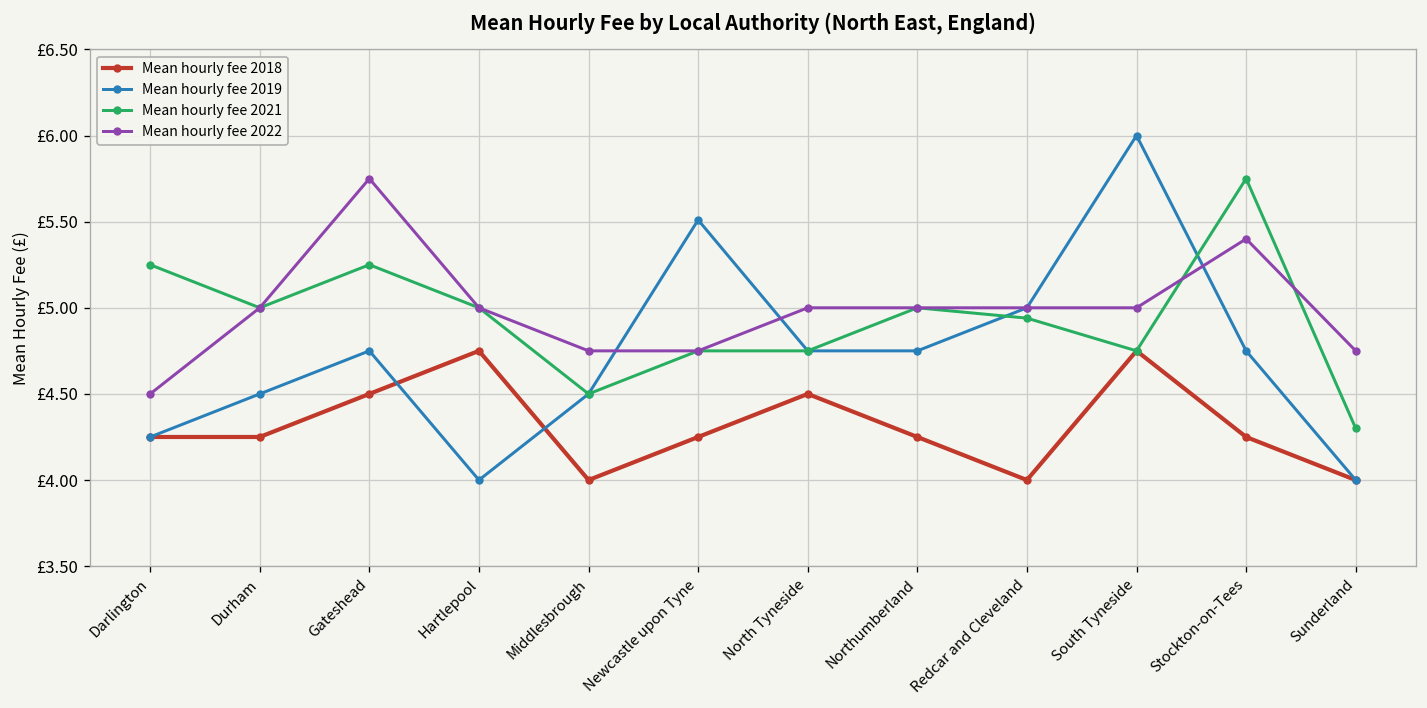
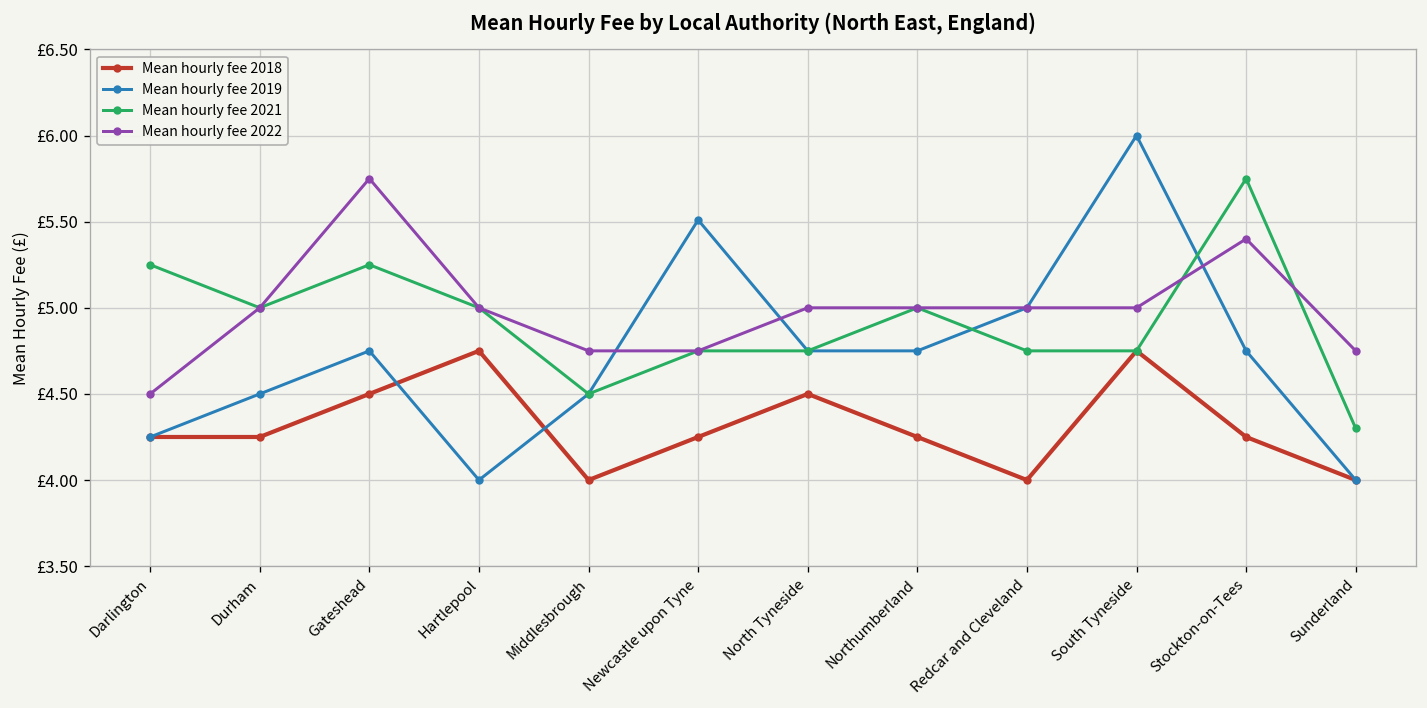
  {
    "Mean hourly fee 2018": {
      "Durham": "£4.25",
      "Gateshead": "£4.50",
      "Hartlepool": "£4.75",
      "Middlesbrough": "£4.00",
      "Newcastle upon Tyne": "£4.25",
      "North Tyneside": "£4.50",
      "Northumberland": "£4.25",
      "Redcar and Cleveland": "£4.00",
      "Stockton-on-Tees": "£4.25"
    },
    "Mean hourly fee 2019": {
      "Durham": "£4.50",
      "Gateshead": "£4.75",
      "Hartlepool": "£4.00",
      "Newcastle upon Tyne": "£5.51",
      "Northumberland": "£4.75",
      "South Tyneside": "£6.00",
      "Stockton-on-Tees": "£4.75"
    },
    "Mean hourly fee 2021": {
      "Darlington": "£5.25",
      "Gateshead": "£5.25",
-     "Redcar and Cleveland": "£4.94",
+     "Redcar and Cleveland": "£4.75",
      "Stockton-on-Tees": "£5.75",
      "Sunderland": "£4.30"
    },
    "Mean hourly fee 2022": {
      "Darlington": "£4.50",
      "Gateshead": "£5.75",
      "Middlesbrough": "£4.75",
      "North Tyneside": "£5.00",
      "South Tyneside": "£5.00",
      "Stockton-on-Tees": "£5.40",
      "Sunderland": "£4.75"
    }
  }
